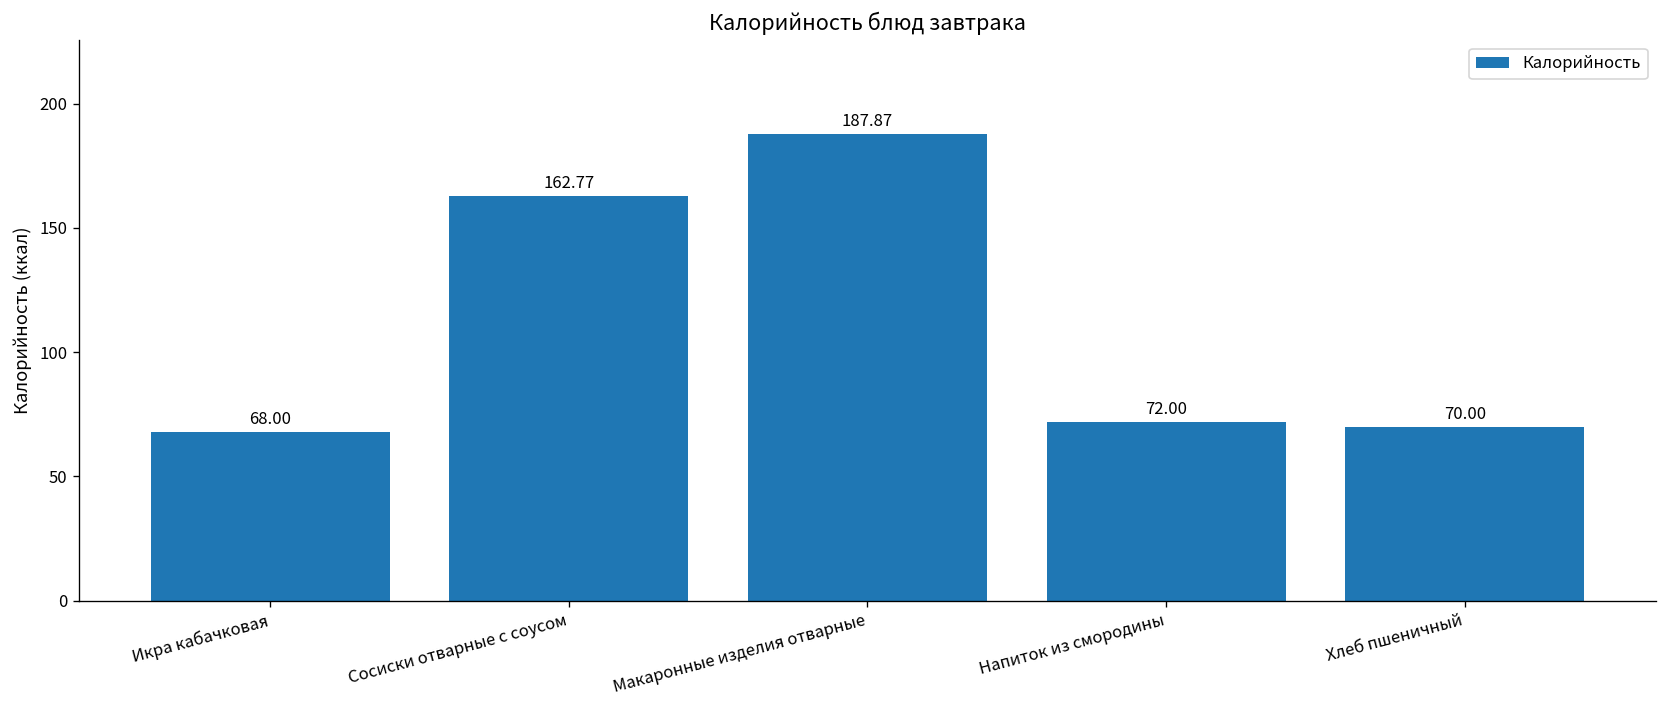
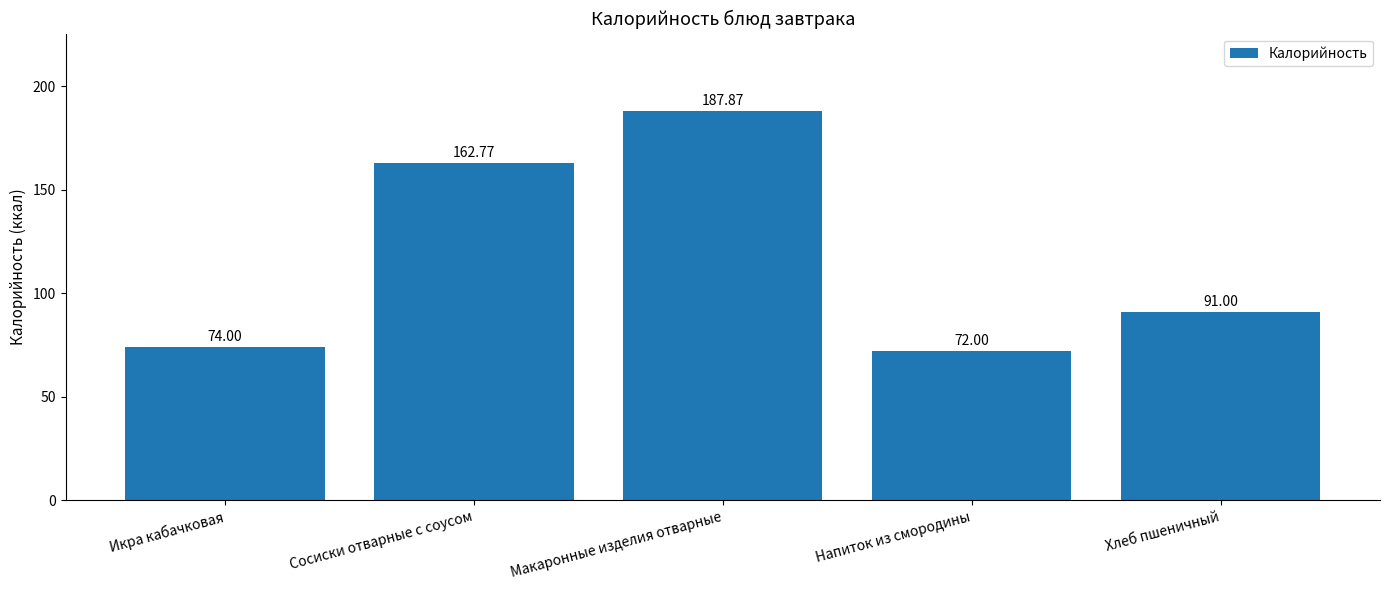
  {
-   "Икра кабачковая": 68.00,
+   "Икра кабачковая": 74.00,
    "Сосиски отварные с соусом": 162.77,
    "Макаронные изделия отварные": 187.87,
    "Напиток из смородины": 72.00,
-   "Хлеб пшеничный": 70.00
+   "Хлеб пшеничный": 91.00
  }
